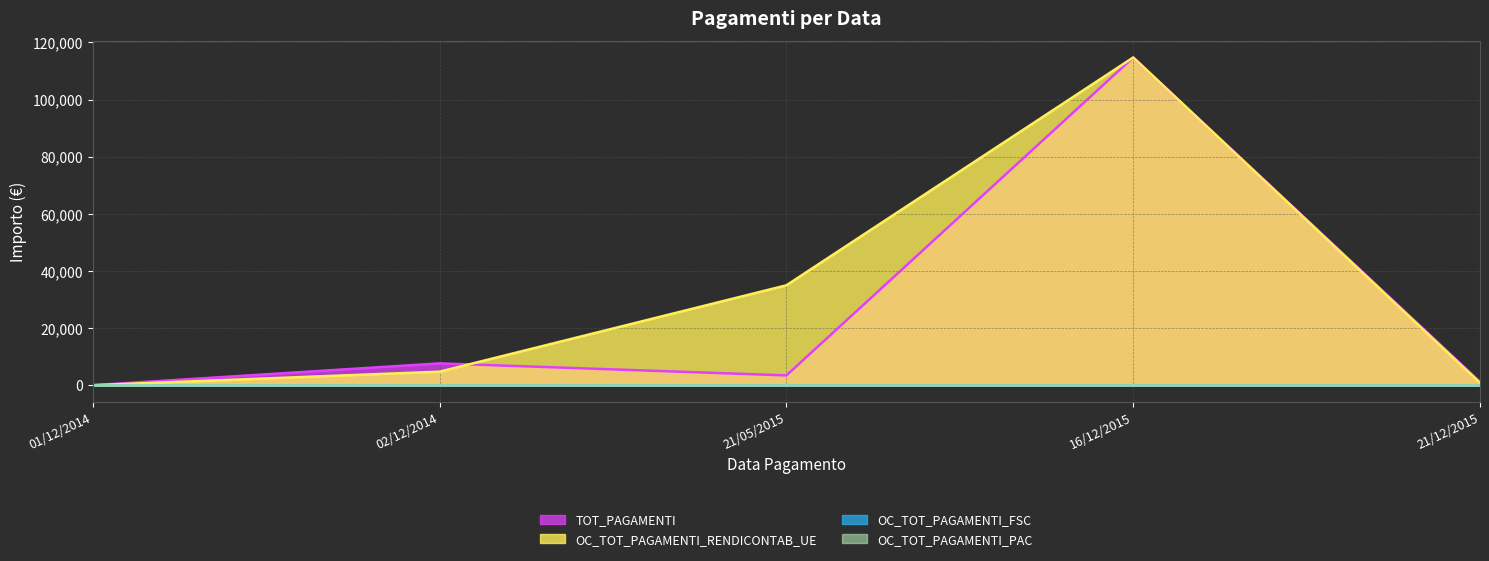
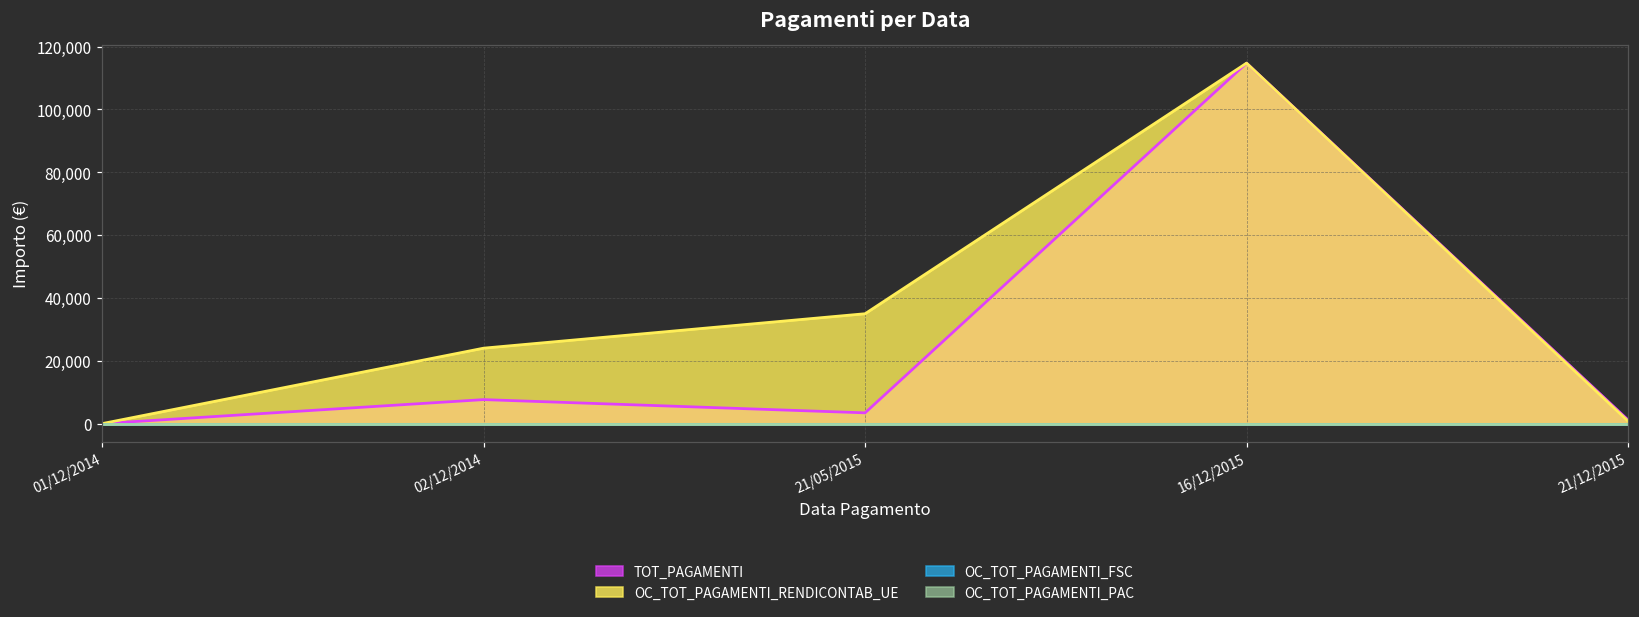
  {
    "TOT_PAGAMENTI": {
      "02/12/2014": "8,000",
      "21/05/2015": "3,000"
    },
    "OC_TOT_PAGAMENTI_RENDICONTAB_UE": {
-     "02/12/2014": "5,000",
+     "02/12/2014": "24,000",
      "21/05/2015": "35,000"
    },
    "OC_TOT_PAGAMENTI_PAC": {
      "02/12/2014": "0",
      "21/05/2015": "0",
      "16/12/2015": "0"
    }
  }
